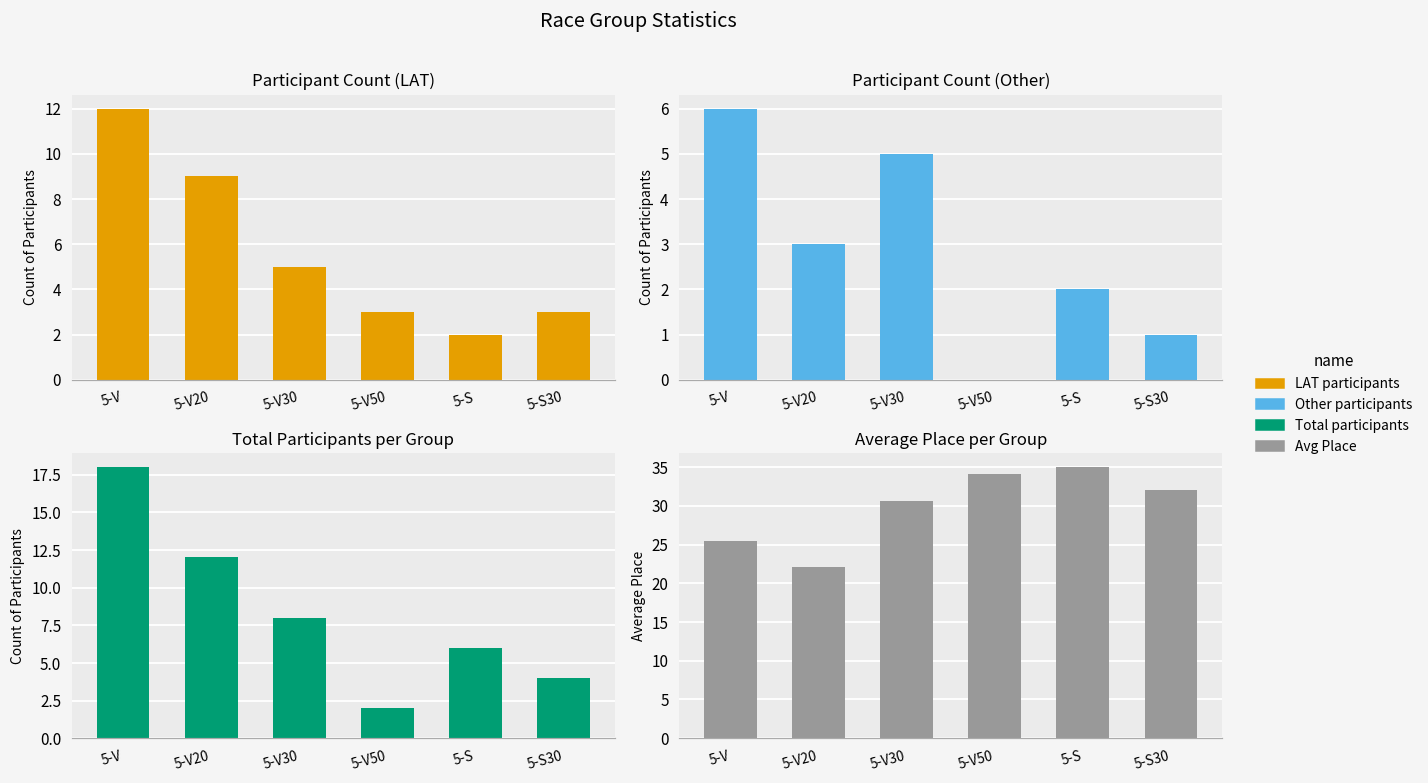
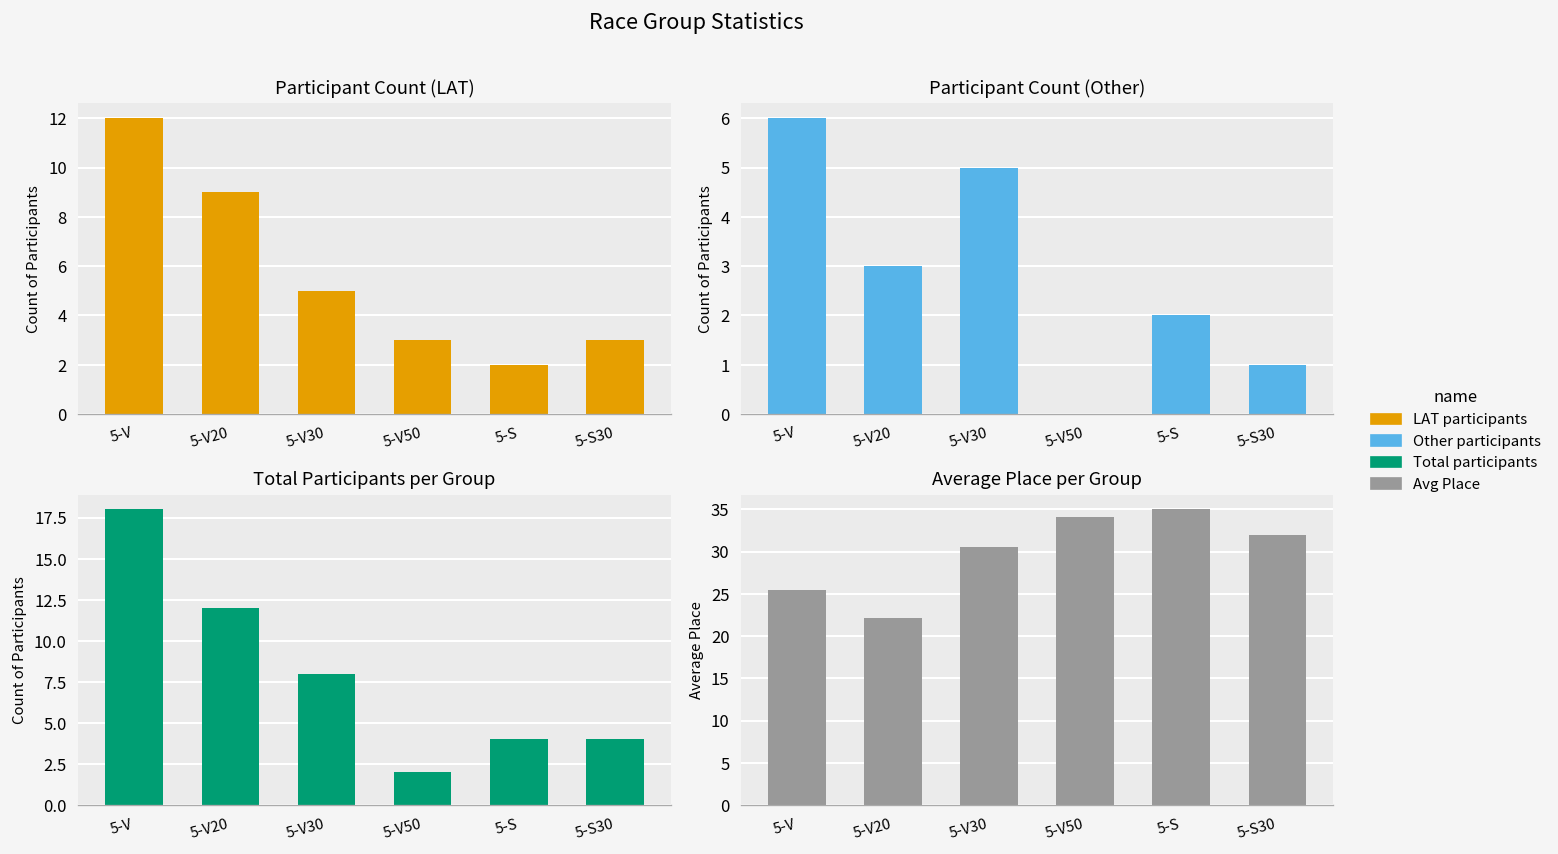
  {
    "Participant Count (LAT)": {
      "5-V": 12.0,
      "5-V20": 9.0,
      "5-V30": 5.0,
      "5-V50": 3.0,
      "5-S": 2.0,
      "5-S30": 3.0
    },
    "Participant Count (Other)": {
      "5-V": 6.0,
      "5-V20": 3.0,
      "5-V30": 5.0,
      "5-V50": 0.0,
      "5-S": 2.0,
      "5-S30": 1.0
    },
    "Total Participants per Group": {
      "5-V": 18,
      "5-V20": 12,
      "5-V30": 8,
      "5-V50": 2,
-     "5-S": 6,
+     "5-S": 4,
      "5-S30": 4
    },
    "Average Place per Group": {
      "5-V": 25,
      "5-V20": 22,
      "5-V30": 31,
      "5-V50": 34,
      "5-S": 35,
      "5-S30": 32
    }
  }
